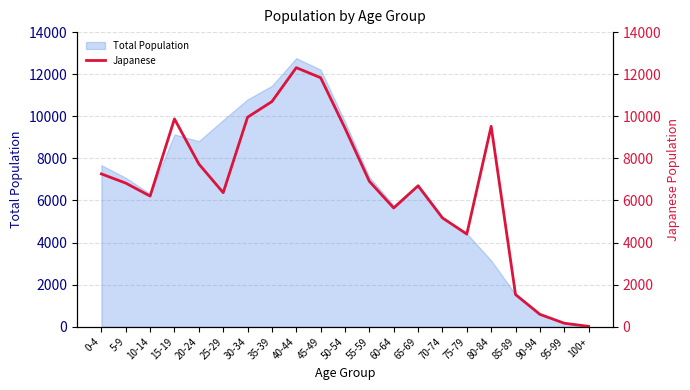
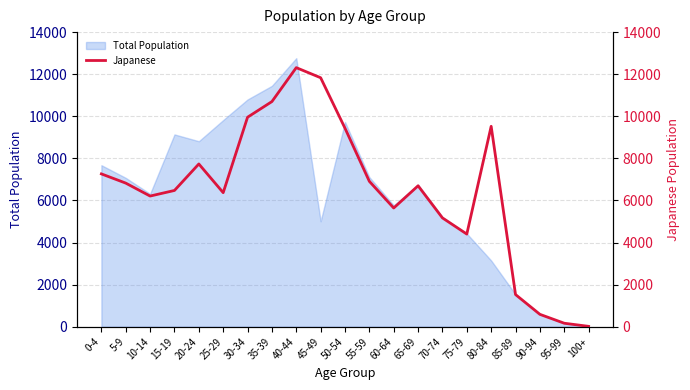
  {
    "Total Population": {
      "0-4": 7700,
      "5-9": 7100,
      "10-14": 6300,
      "15-19": 9100,
      "20-24": 8800,
      "25-29": 9800,
      "30-34": 10800,
      "35-39": 11400,
      "40-44": 12800,
-     "45-49": 12200,
+     "45-49": 5000,
      "50-54": 9700,
      "55-59": 7100,
      "60-64": 5800,
      "65-69": 6800,
      "70-74": 5200,
      "75-79": 4400,
      "80-84": 3100,
      "85-89": 1500,
      "90-94": 600,
      "95-99": 200
    },
    "Japanese": {
      "0-4": 7300,
      "5-9": 6800,
      "10-14": 6200,
-     "15-19": 9900,
+     "15-19": 6500,
      "20-24": 7700,
      "25-29": 6400,
      "30-34": 10000,
      "35-39": 10700,
      "40-44": 12300,
      "45-49": 11800,
      "50-54": 9400,
      "55-59": 6900,
      "60-64": 5600,
      "65-69": 6700,
      "70-74": 5200,
      "75-79": 4400,
      "80-84": 9500,
      "85-89": 1500,
      "90-94": 600,
      "95-99": 200,
      "100+": 0
    }
  }
